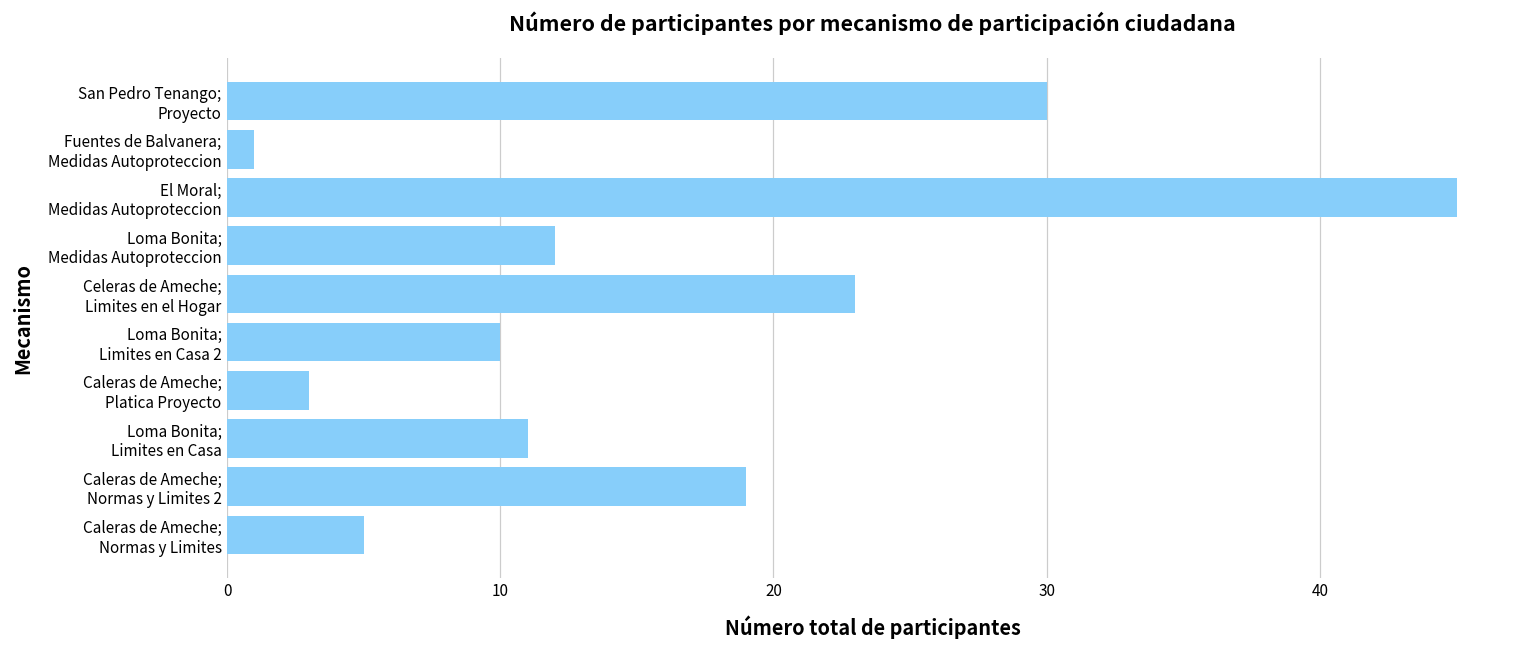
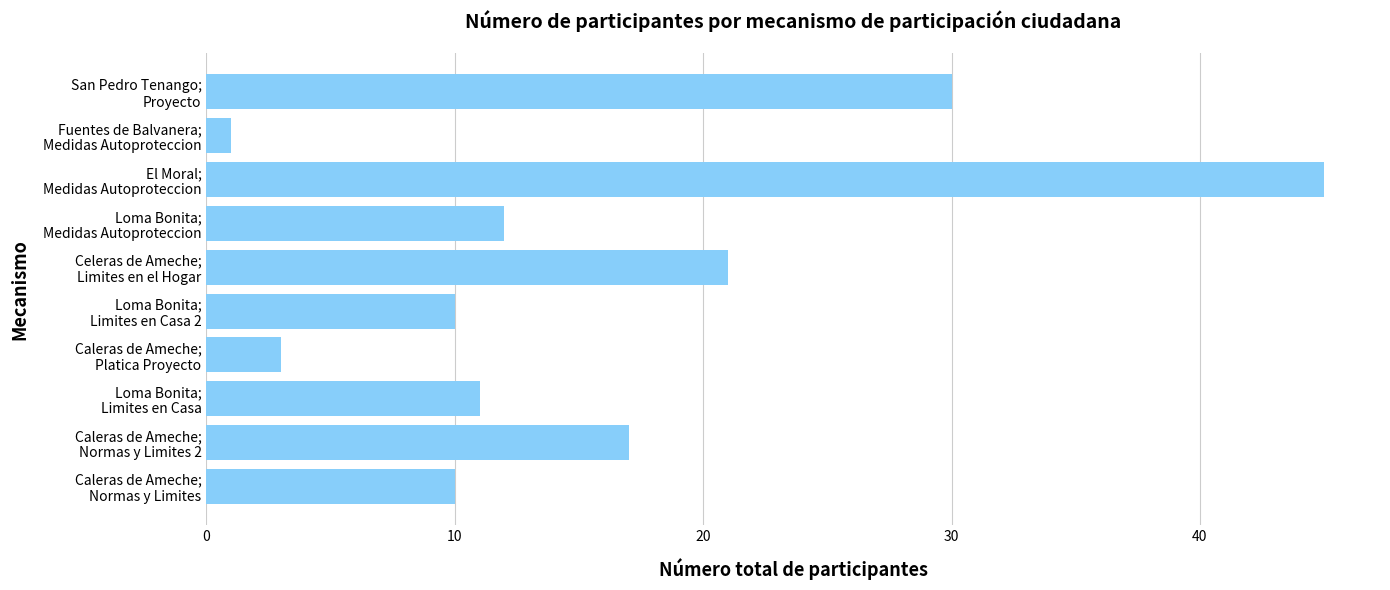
  {
    "San Pedro Tenango; Proyecto": 30,
    "Fuentes de Balvanera; Medidas Autoproteccion": 1,
    "El Moral; Medidas Autoproteccion": 45,
    "Loma Bonita; Medidas Autoproteccion": 12,
-   "Celeras de Ameche; Limites en el Hogar": 23,
+   "Celeras de Ameche; Limites en el Hogar": 21,
    "Loma Bonita; Limites en Casa 2": 10,
    "Caleras de Ameche; Platica Proyecto": 3,
    "Loma Bonita; Limites en Casa": 11,
-   "Caleras de Ameche; Normas y Limites 2": 19,
-   "Caleras de Ameche; Normas y Limites": 5
+   "Caleras de Ameche; Normas y Limites 2": 17,
+   "Caleras de Ameche; Normas y Limites": 10
  }
